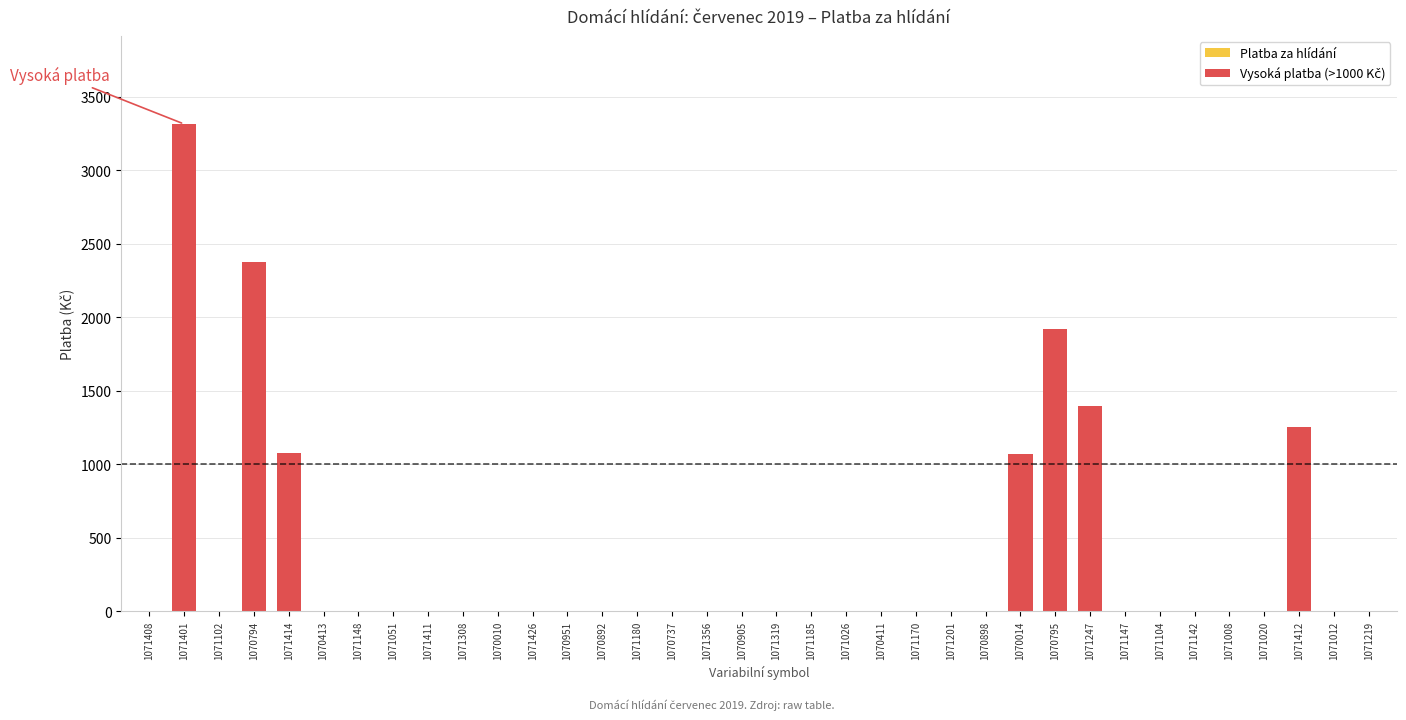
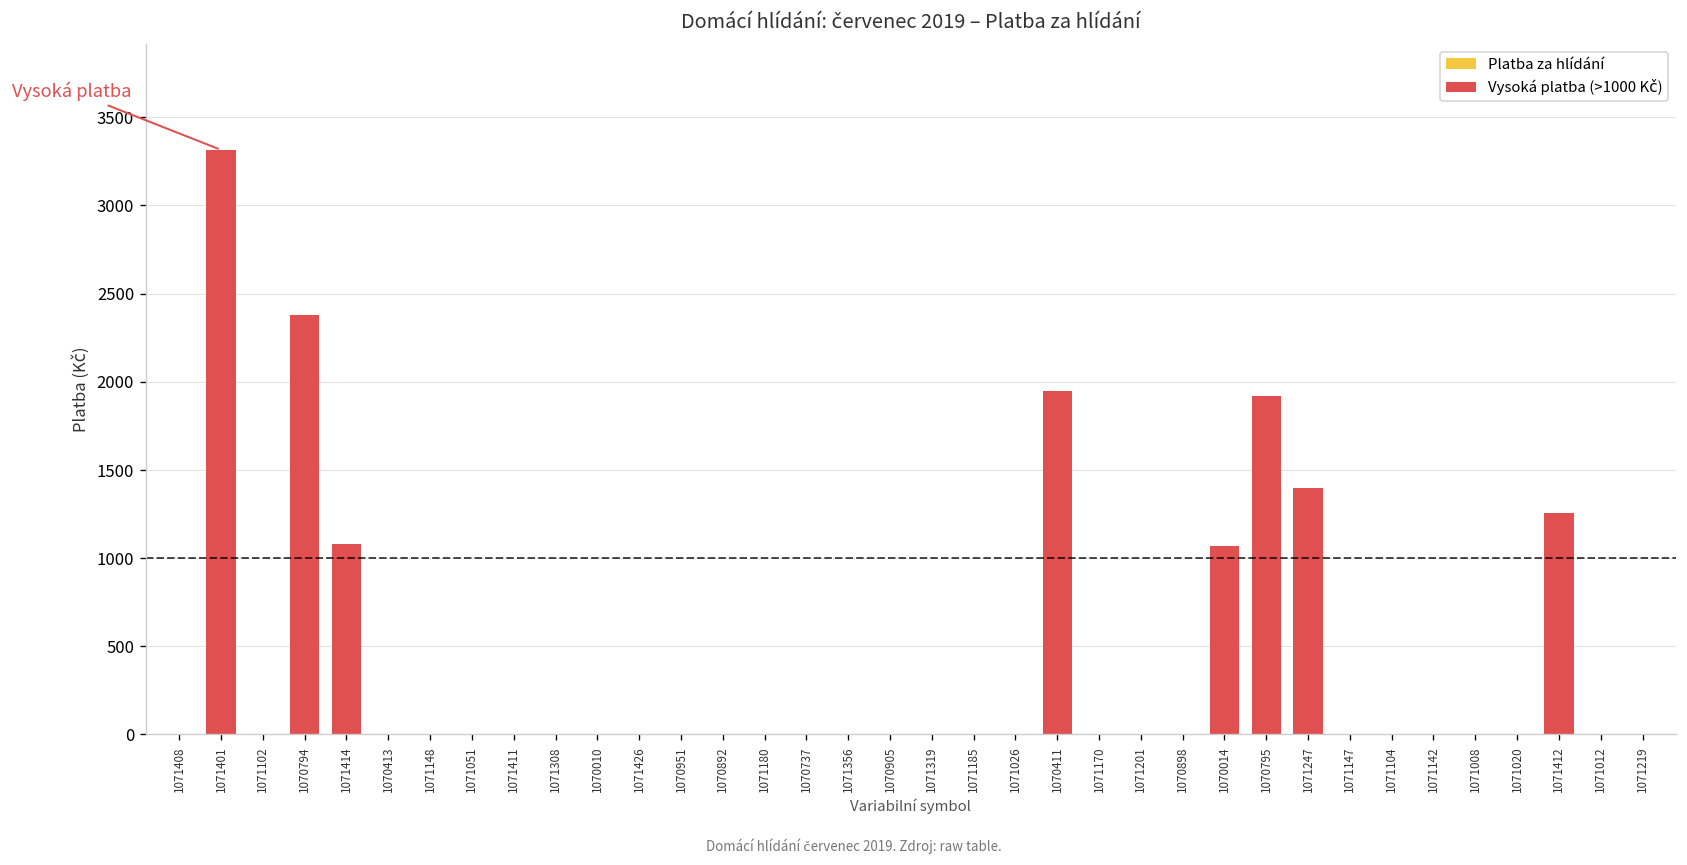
  {
    "1071408": 0,
    "1071401": 3320,
    "1071102": 0,
    "1070794": 2380,
    "1071414": 1080,
    "1070413": 0,
    "1071148": 0,
    "1071051": 0,
    "1071411": 0,
    "1071308": 0,
    "1070010": 0,
    "1071426": 0,
    "1070951": 0,
    "1070892": 0,
    "1071180": 0,
    "1070737": 0,
    "1071356": 0,
    "1070905": 0,
    "1071319": 0,
    "1071185": 0,
    "1071026": 0,
-   "1070411": 0,
+   "1070411": 1950,
    "1071170": 0,
    "1071201": 0,
    "1070898": 0,
    "1070014": 1070,
    "1070795": 1920,
    "1071247": 1400,
    "1071147": 0,
    "1071104": 0,
    "1071142": 0,
    "1071008": 0,
    "1071020": 0,
    "1071412": 1260,
    "1071012": 0,
    "1071219": 0
  }
